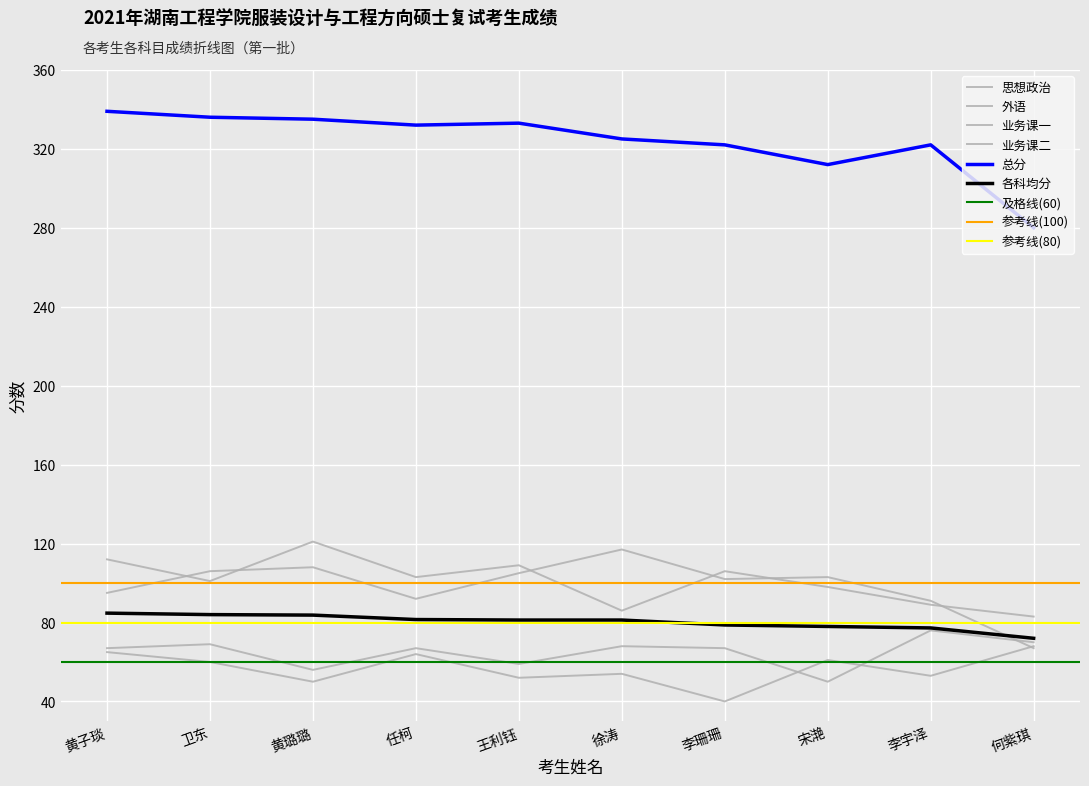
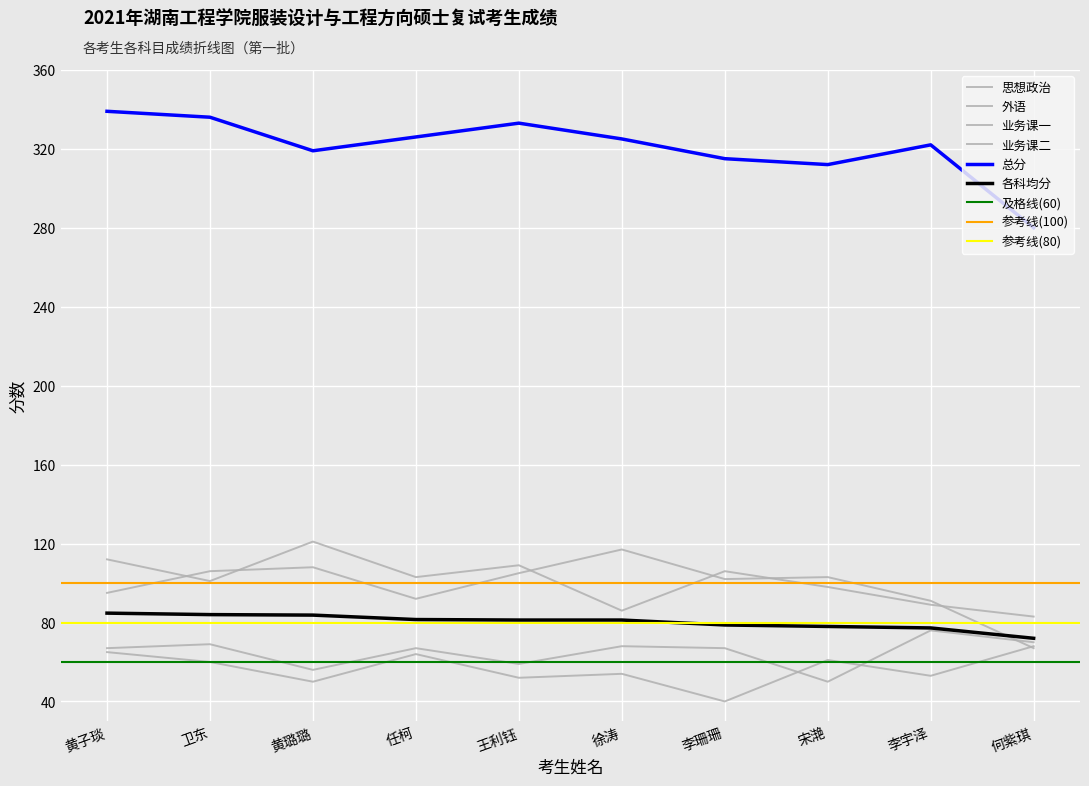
  {
    "总分": {
      "黄子琰": 339,
      "卫东": 336,
-     "黄璐璐": 335,
-     "任柯": 332,
+     "黄璐璐": 319,
+     "任柯": 326,
      "王利钰": 333,
      "徐涛": 325,
-     "李珊珊": 322,
+     "李珊珊": 315,
      "宋滟": 312,
      "李宇泽": 322
    },
    "各科均分": {
      "黄子琰": 85,
      "卫东": 84,
      "黄璐璐": 84,
      "任柯": 82,
      "王利钰": 81,
      "徐涛": 81,
      "李珊珊": 79,
      "宋滟": 78,
      "何紫琪": 72
    }
  }
